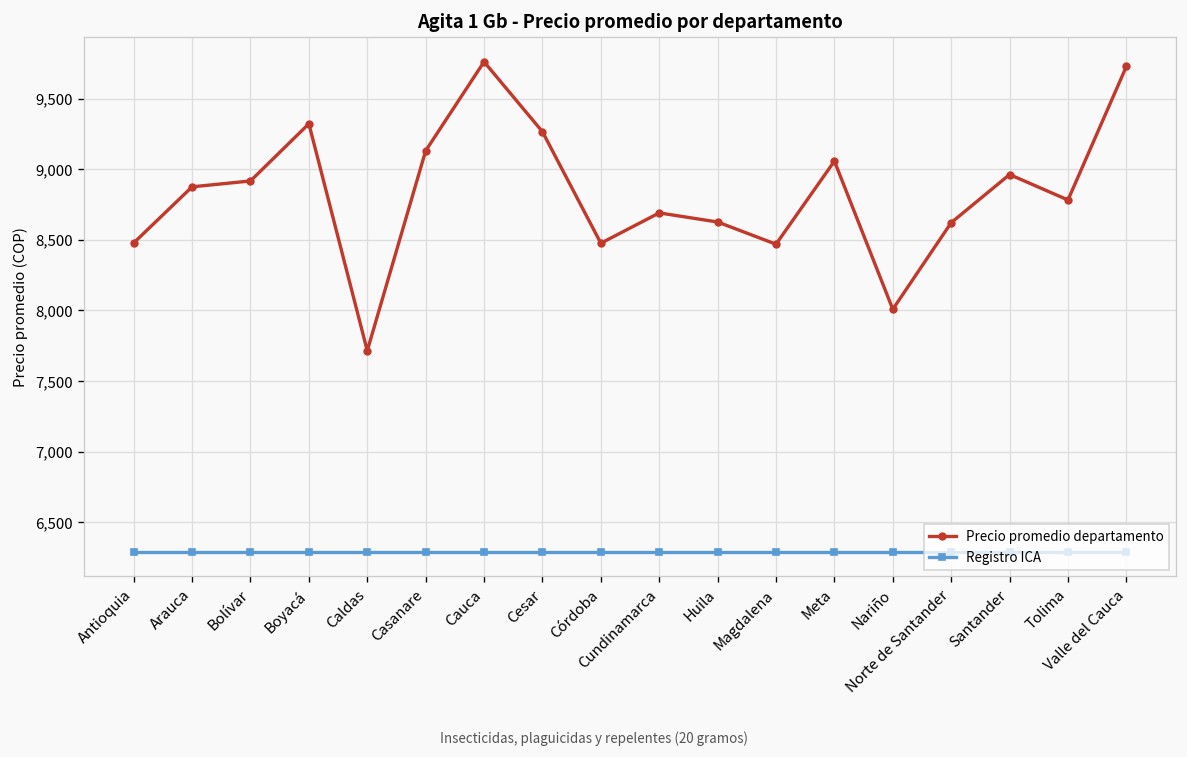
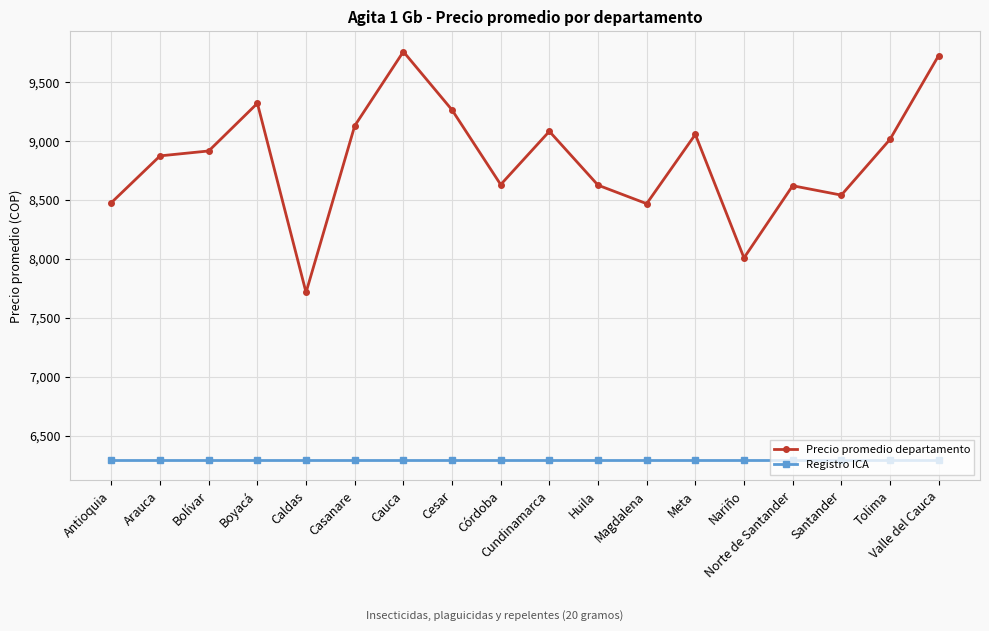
  {
    "Precio promedio departamento": {
      "Antioquia": "8,480",
      "Arauca": "8,880",
      "Bolívar": "8,920",
      "Boyacá": "9,320",
      "Caldas": "7,720",
      "Casanare": "9,130",
      "Cauca": "9,760",
      "Cesar": "9,270",
-     "Córdoba": "8,480",
-     "Cundinamarca": "8,690",
+     "Córdoba": "8,630",
+     "Cundinamarca": "9,080",
      "Huila": "8,630",
      "Magdalena": "8,470",
      "Meta": "9,060",
      "Nariño": "8,010",
      "Norte de Santander": "8,620",
-     "Santander": "8,960",
-     "Tolima": "8,780",
+     "Santander": "8,540",
+     "Tolima": "9,010",
      "Valle del Cauca": "9,730"
    },
    "Registro ICA": {
      "Antioquia": "6,290",
      "Arauca": "6,290",
      "Bolívar": "6,290",
      "Boyacá": "6,290",
      "Caldas": "6,290",
      "Casanare": "6,290",
      "Cauca": "6,290",
      "Cesar": "6,290",
      "Córdoba": "6,290",
      "Cundinamarca": "6,290",
      "Huila": "6,290",
      "Magdalena": "6,290",
      "Meta": "6,290",
      "Nariño": "6,290"
    }
  }
